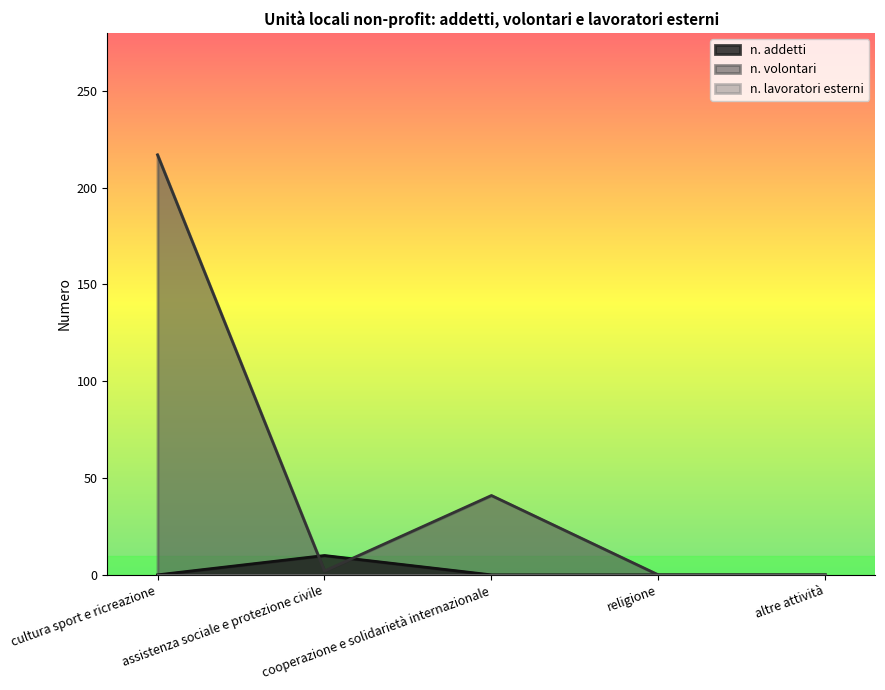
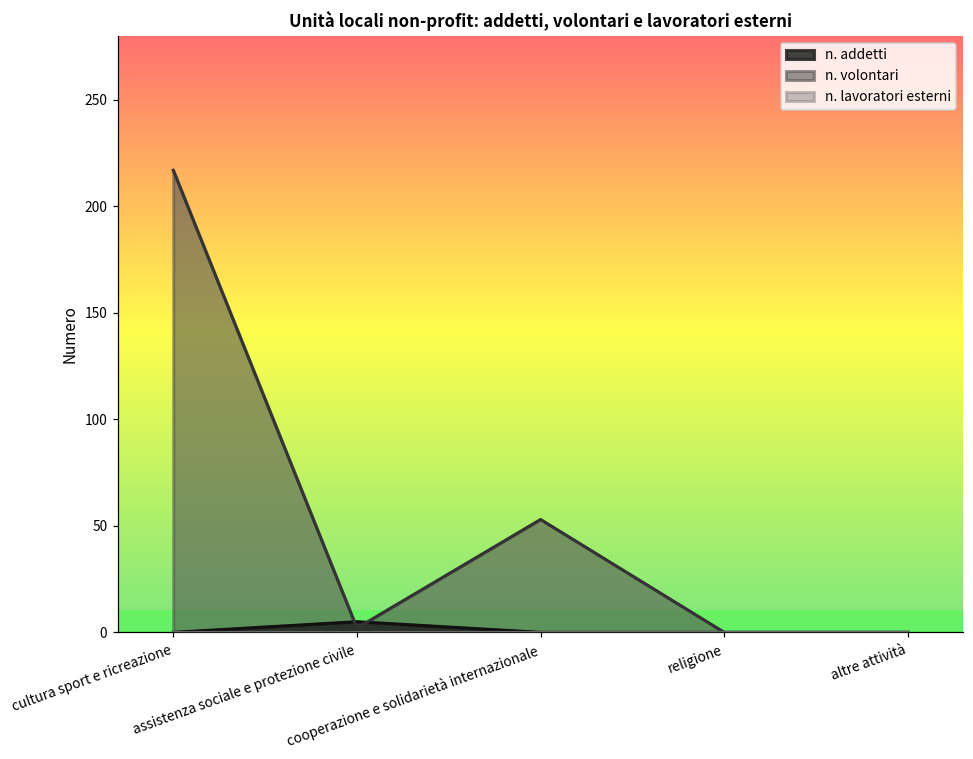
  {
    "n. addetti": {
-     "assistenza sociale e protezione civile": 10
+     "assistenza sociale e protezione civile": 5
    },
    "n. volontari": {
      "cultura sport e ricreazione": 217,
      "assistenza sociale e protezione civile": 2,
-     "cooperazione e solidarietà internazionale": 41
+     "cooperazione e solidarietà internazionale": 53
    },
    "n. lavoratori esterni": {
      "assistenza sociale e protezione civile": 0
    }
  }
